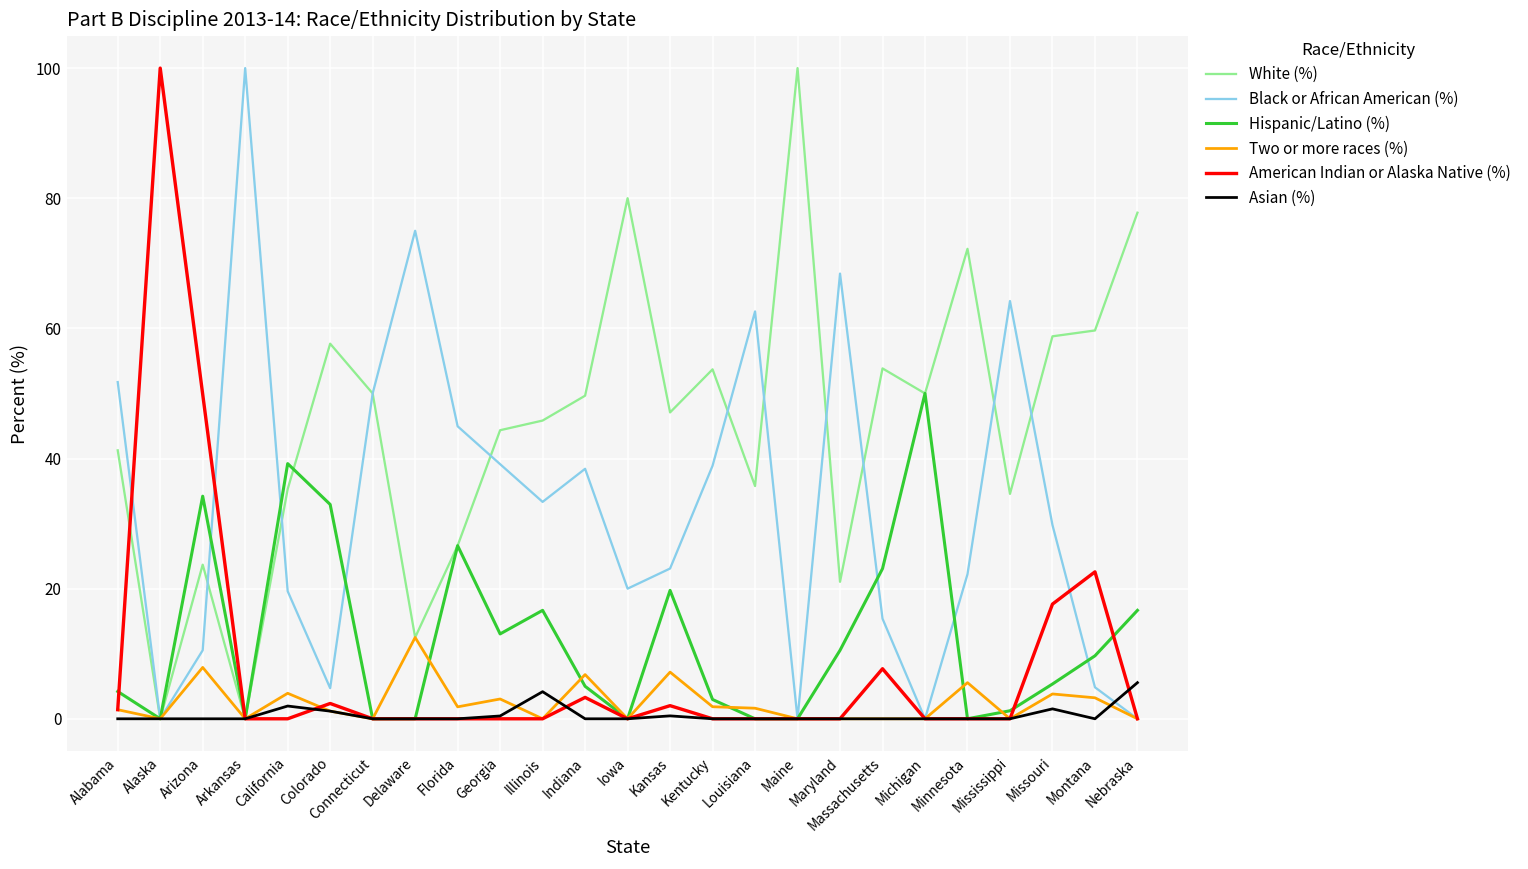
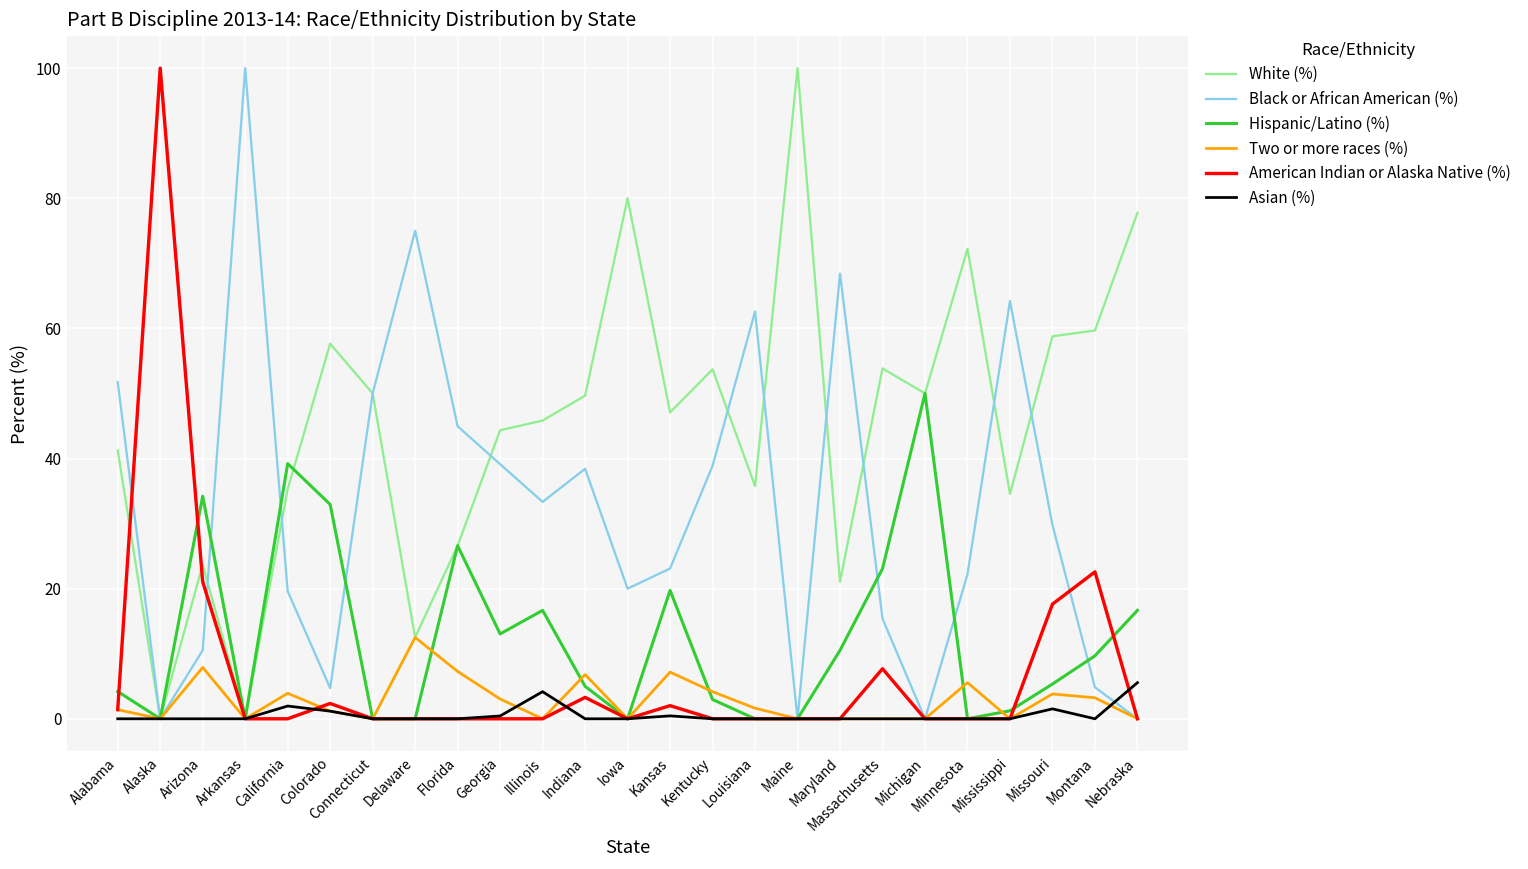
  {
    "White (%)": {
      "Alabama": 41,
      "Arizona": 24,
      "California": 35,
      "Colorado": 58,
      "Georgia": 44,
      "Illinois": 46,
      "Indiana": 50,
      "Iowa": 80,
      "Kansas": 47,
      "Kentucky": 54,
      "Louisiana": 36,
      "Maine": 100,
      "Maryland": 21,
      "Massachusetts": 54,
      "Minnesota": 72,
      "Mississippi": 35,
      "Missouri": 59,
      "Montana": 60,
      "Nebraska": 78
    },
    "Black or African American (%)": {
      "Alabama": 52,
      "Arizona": 11,
      "Arkansas": 100,
      "California": 20,
      "Colorado": 5,
      "Delaware": 75,
      "Florida": 45,
      "Georgia": 39,
      "Illinois": 33,
      "Indiana": 38,
      "Iowa": 20,
      "Kansas": 23,
      "Kentucky": 39,
      "Louisiana": 63,
      "Maryland": 68,
      "Massachusetts": 15,
      "Minnesota": 22,
      "Mississippi": 64,
      "Missouri": 30,
      "Montana": 5
    },
    "Hispanic/Latino (%)": {
      "Alabama": 4,
      "Arizona": 34,
      "California": 39,
      "Colorado": 33,
      "Georgia": 13,
      "Illinois": 17,
      "Indiana": 5,
      "Kansas": 20,
      "Kentucky": 3,
      "Maryland": 11,
      "Massachusetts": 23,
      "Mississippi": 1,
      "Missouri": 5,
      "Montana": 10,
      "Nebraska": 17
    },
    "Two or more races (%)": {
      "Arizona": 8,
      "California": 4,
-     "Florida": 2,
+     "Florida": 7,
      "Georgia": 3,
      "Indiana": 7,
      "Kansas": 7,
-     "Kentucky": 2,
+     "Kentucky": 4,
      "Louisiana": 2,
      "Minnesota": 6,
      "Missouri": 4,
      "Montana": 3
    },
    "American Indian or Alaska Native (%)": {
      "Alaska": 100,
-     "Arizona": 50,
+     "Arizona": 21,
      "California": 0,
      "Colorado": 2,
      "Indiana": 3,
      "Kansas": 2,
      "Massachusetts": 8,
      "Missouri": 18,
      "Montana": 23
    },
    "Asian (%)": {
      "Alabama": 0,
      "Arizona": 0,
      "California": 2,
      "Illinois": 4,
      "Indiana": 0,
      "Kansas": 0,
      "Missouri": 2,
      "Montana": 0,
      "Nebraska": 6
    }
  }
